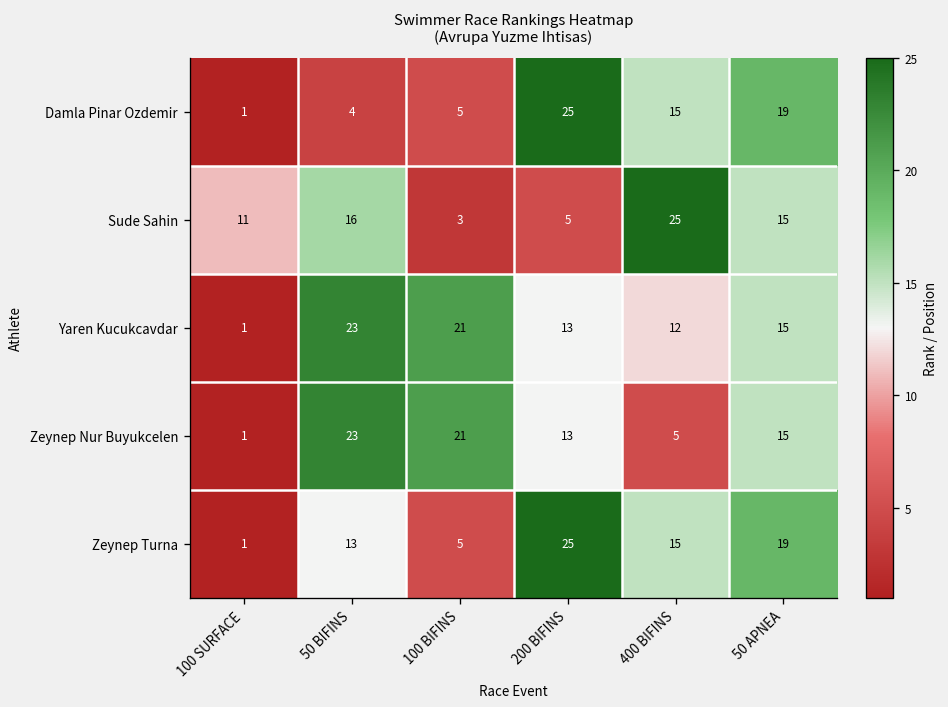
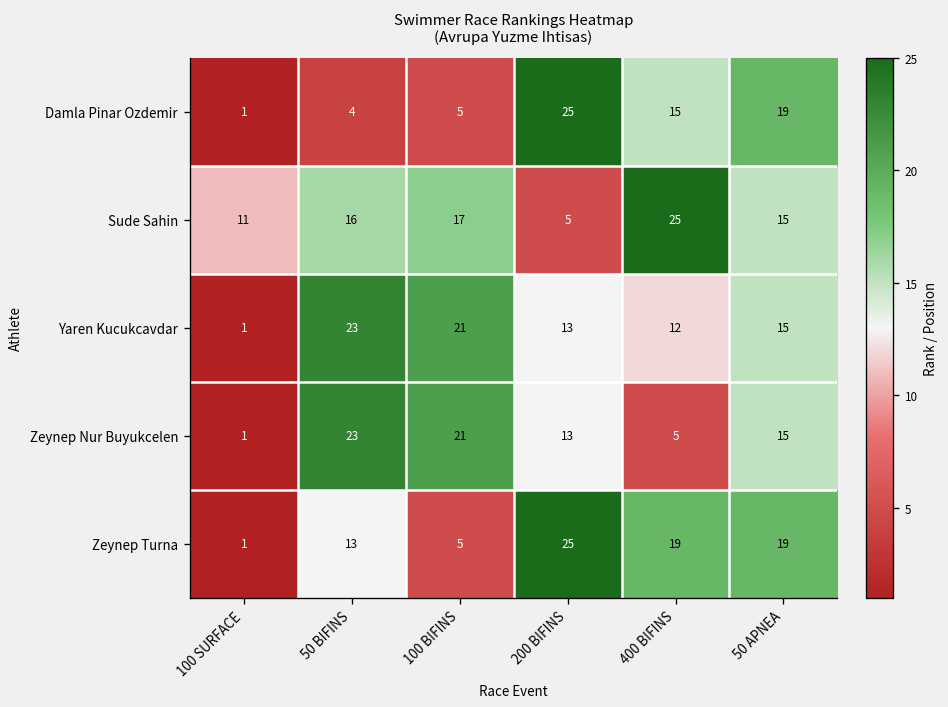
  {
    "Damla Pinar Ozdemir": {
      "100 SURFACE": 1,
      "50 BIFINS": 4,
      "100 BIFINS": 5,
      "200 BIFINS": 25,
      "400 BIFINS": 15,
      "50 APNEA": 19
    },
    "Sude Sahin": {
      "100 SURFACE": 11,
      "50 BIFINS": 16,
-     "100 BIFINS": 3,
+     "100 BIFINS": 17,
      "200 BIFINS": 5,
      "400 BIFINS": 25,
      "50 APNEA": 15
    },
    "Yaren Kucukcavdar": {
      "100 SURFACE": 1,
      "50 BIFINS": 23,
      "100 BIFINS": 21,
      "200 BIFINS": 13,
      "400 BIFINS": 12,
      "50 APNEA": 15
    },
    "Zeynep Nur Buyukcelen": {
      "100 SURFACE": 1,
      "50 BIFINS": 23,
      "100 BIFINS": 21,
      "200 BIFINS": 13,
      "400 BIFINS": 5,
      "50 APNEA": 15
    },
    "Zeynep Turna": {
      "100 SURFACE": 1,
      "50 BIFINS": 13,
      "100 BIFINS": 5,
      "200 BIFINS": 25,
-     "400 BIFINS": 15,
+     "400 BIFINS": 19,
      "50 APNEA": 19
    }
  }
